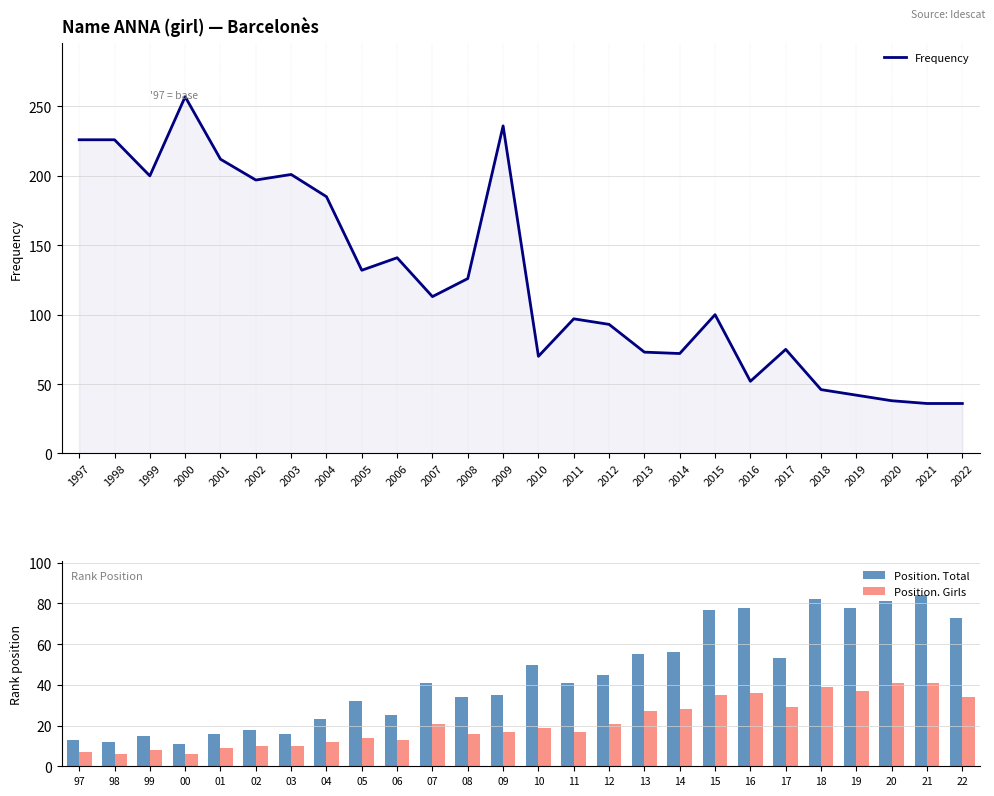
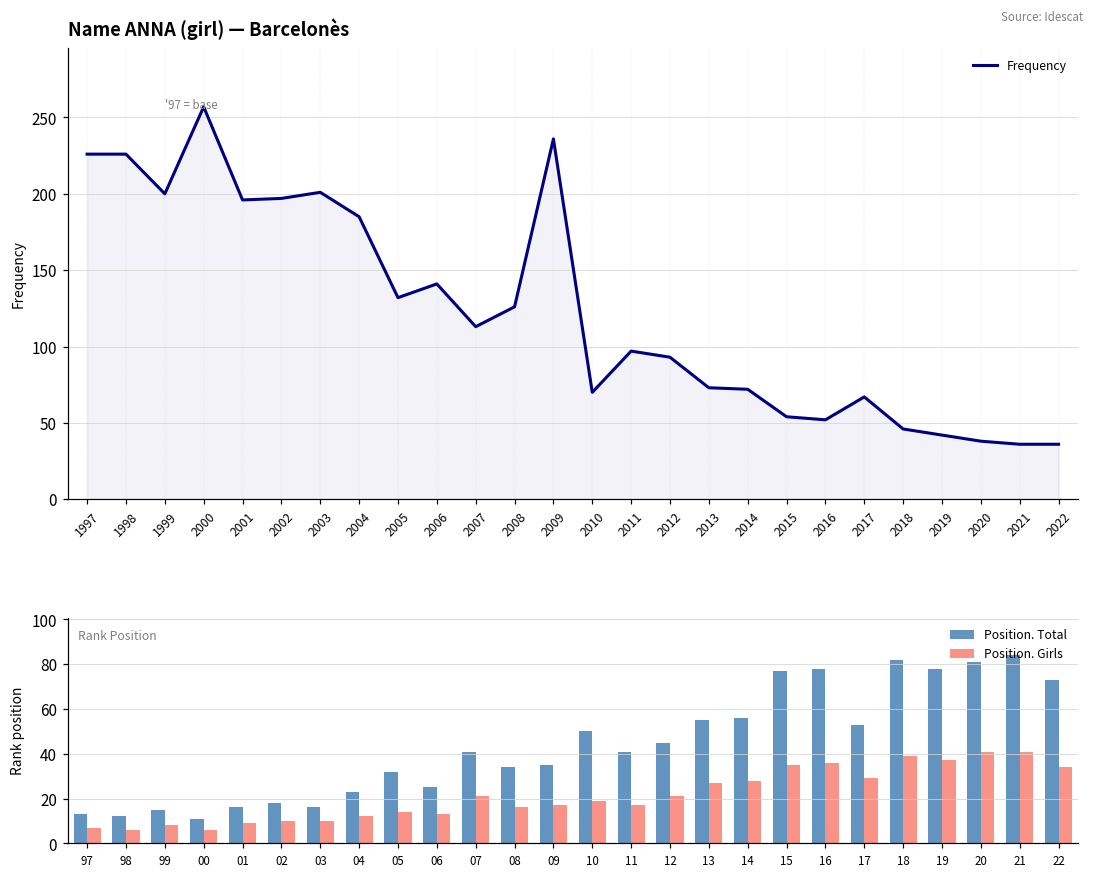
  {
    "Name ANNA (girl) — Barcelonès": {
      "1997": 226,
      "1998": 226,
      "1999": 200,
-     "2001": 212,
+     "2001": 196,
      "2002": 197,
      "2003": 201,
      "2004": 185,
      "2005": 132,
      "2006": 141,
      "2007": 113,
      "2008": 126,
      "2009": 236,
      "2010": 70,
      "2011": 97,
      "2012": 93,
      "2013": 73,
      "2014": 72,
-     "2015": 100,
+     "2015": 54,
      "2016": 52,
-     "2017": 75,
+     "2017": 67,
      "2018": 46,
      "2019": 42,
      "2020": 38,
      "2021": 36,
      "2022": 36
    }
  }
